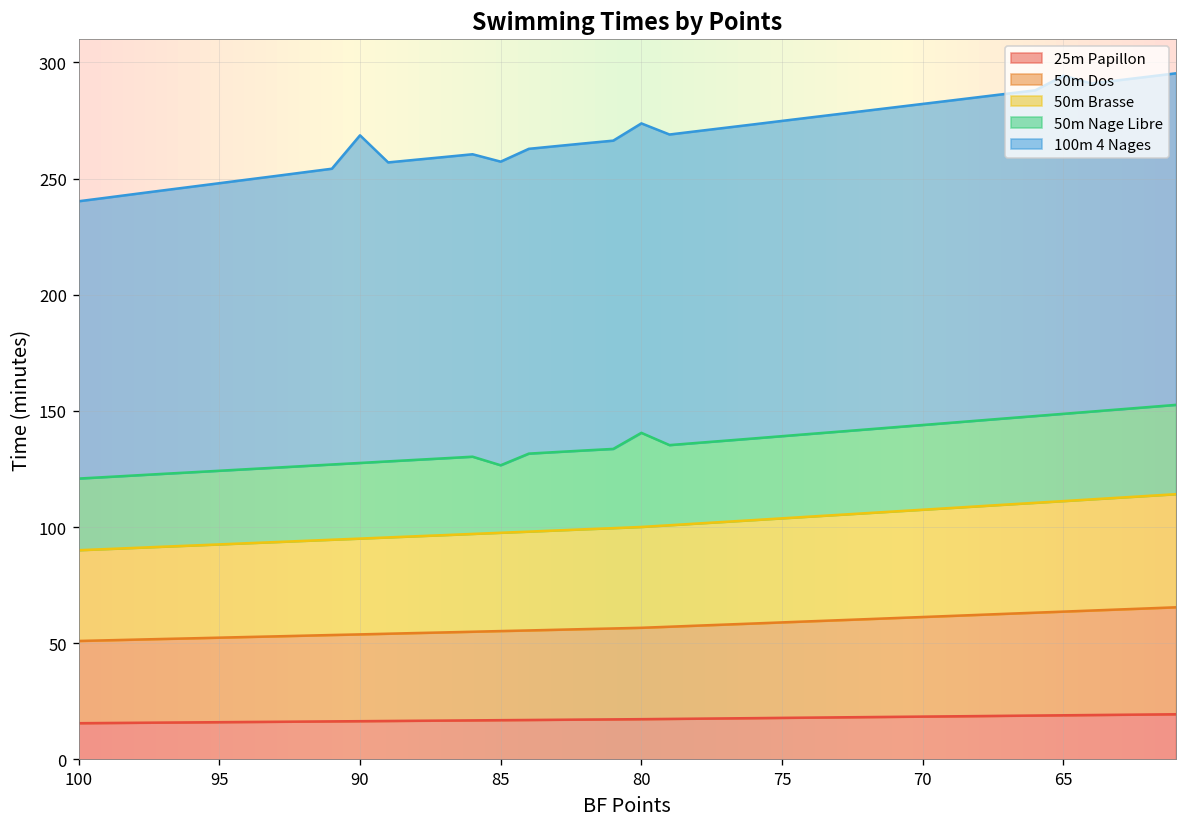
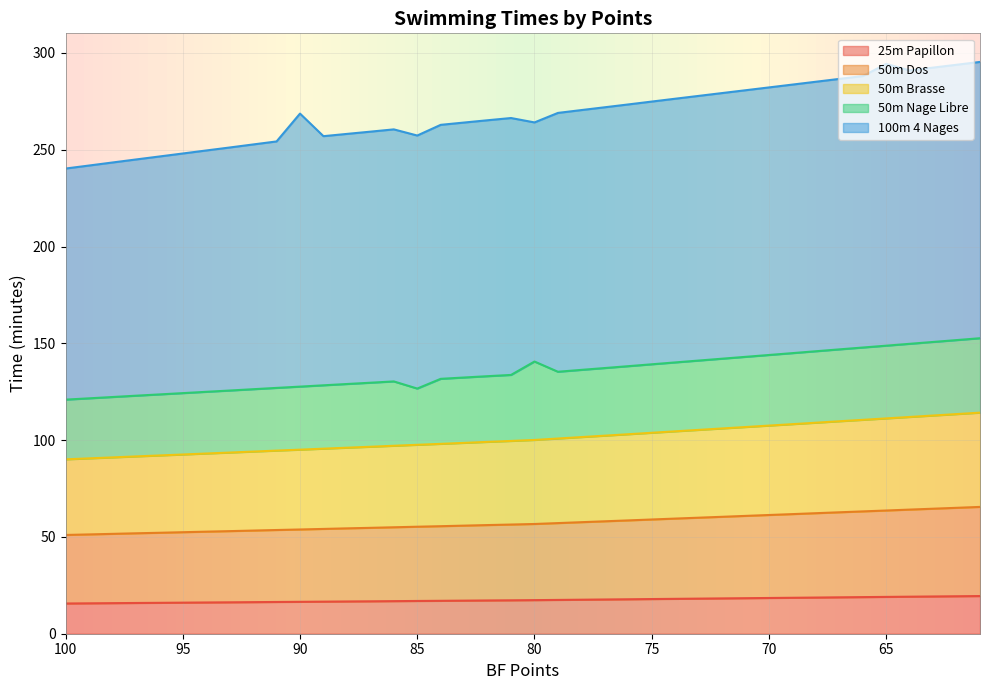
  {
    "50m Nage Libre": {
      "100": 31,
      "95": 32,
      "90": 33,
      "85": 29,
      "80": 41,
      "75": 35,
      "70": 36,
      "65": 38
    },
    "100m 4 Nages": {
      "100": 119,
      "95": 124,
      "90": 141,
      "85": 131,
-     "80": 133,
+     "80": 124,
      "75": 136,
      "70": 138
    }
  }
